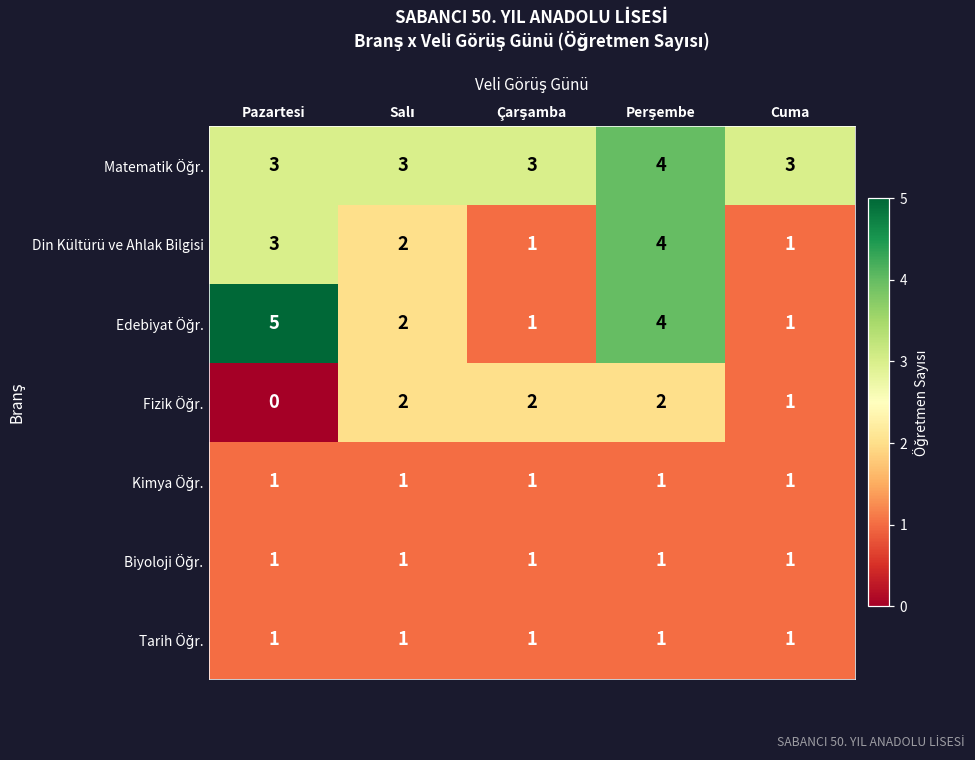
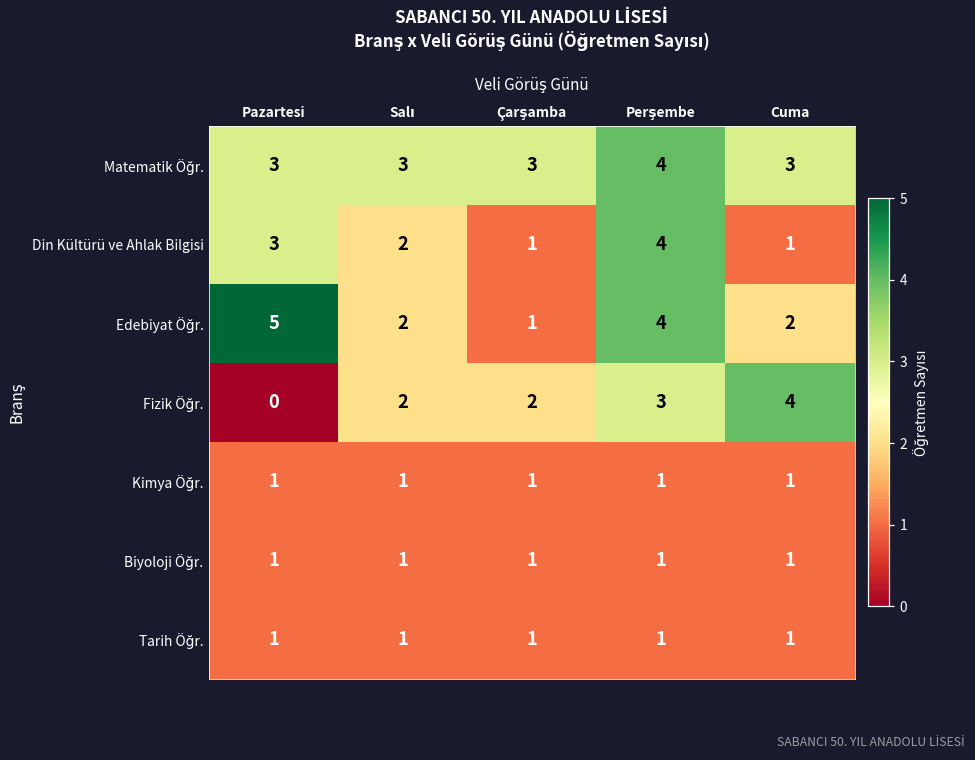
  {
    "Matematik Öğr.": {
      "Pazartesi": 3,
      "Salı": 3,
      "Çarşamba": 3,
      "Perşembe": 4,
      "Cuma": 3
    },
    "Din Kültürü ve Ahlak Bilgisi": {
      "Pazartesi": 3,
      "Salı": 2,
      "Çarşamba": 1,
      "Perşembe": 4,
      "Cuma": 1
    },
    "Edebiyat Öğr.": {
      "Pazartesi": 5,
      "Salı": 2,
      "Çarşamba": 1,
      "Perşembe": 4,
-     "Cuma": 1
+     "Cuma": 2
    },
    "Fizik Öğr.": {
      "Pazartesi": 0,
      "Salı": 2,
      "Çarşamba": 2,
-     "Perşembe": 2,
-     "Cuma": 1
+     "Perşembe": 3,
+     "Cuma": 4
    },
    "Kimya Öğr.": {
      "Pazartesi": 1,
      "Salı": 1,
      "Çarşamba": 1,
      "Perşembe": 1,
      "Cuma": 1
    },
    "Biyoloji Öğr.": {
      "Pazartesi": 1,
      "Salı": 1,
      "Çarşamba": 1,
      "Perşembe": 1,
      "Cuma": 1
    },
    "Tarih Öğr.": {
      "Pazartesi": 1,
      "Salı": 1,
      "Çarşamba": 1,
      "Perşembe": 1,
      "Cuma": 1
    }
  }
